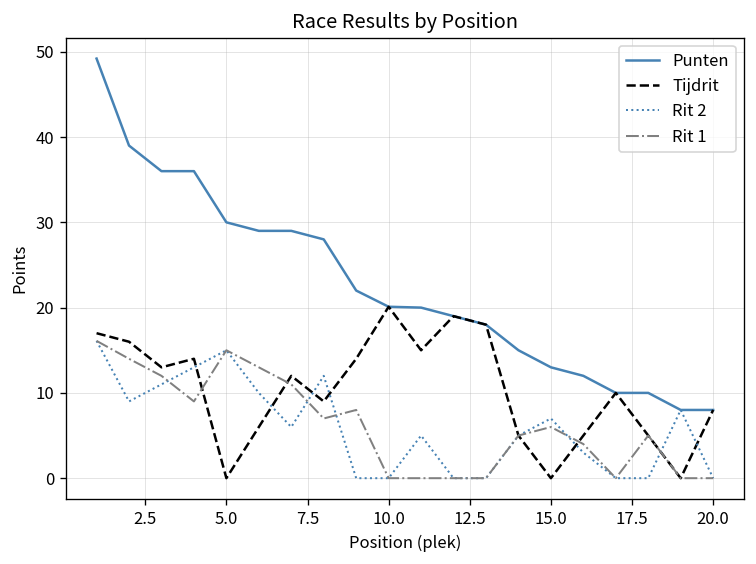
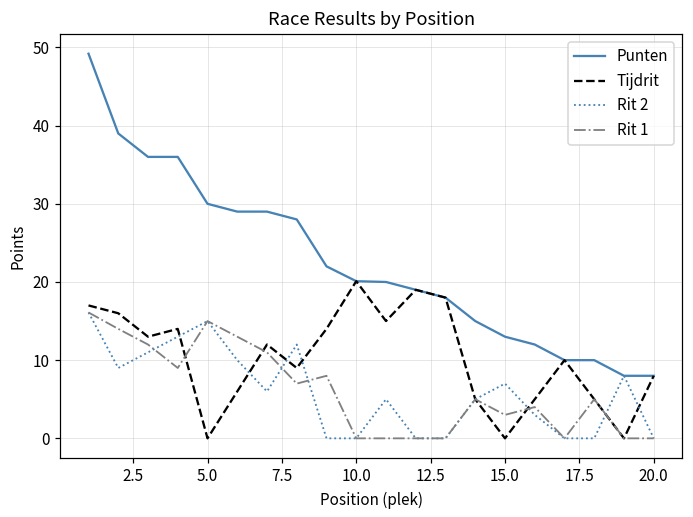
  {
    "Tijdrit": {
      "5.0": 0,
      "15.0": 0
    },
    "Rit 1": {
-     "15.0": 6
+     "15.0": 3
    }
  }
